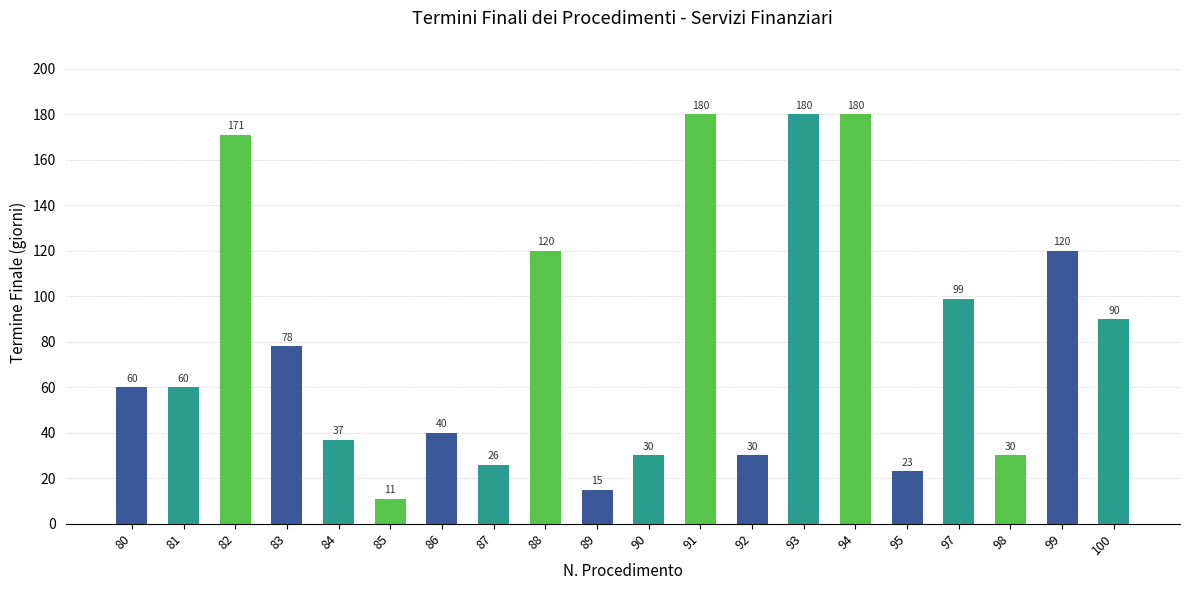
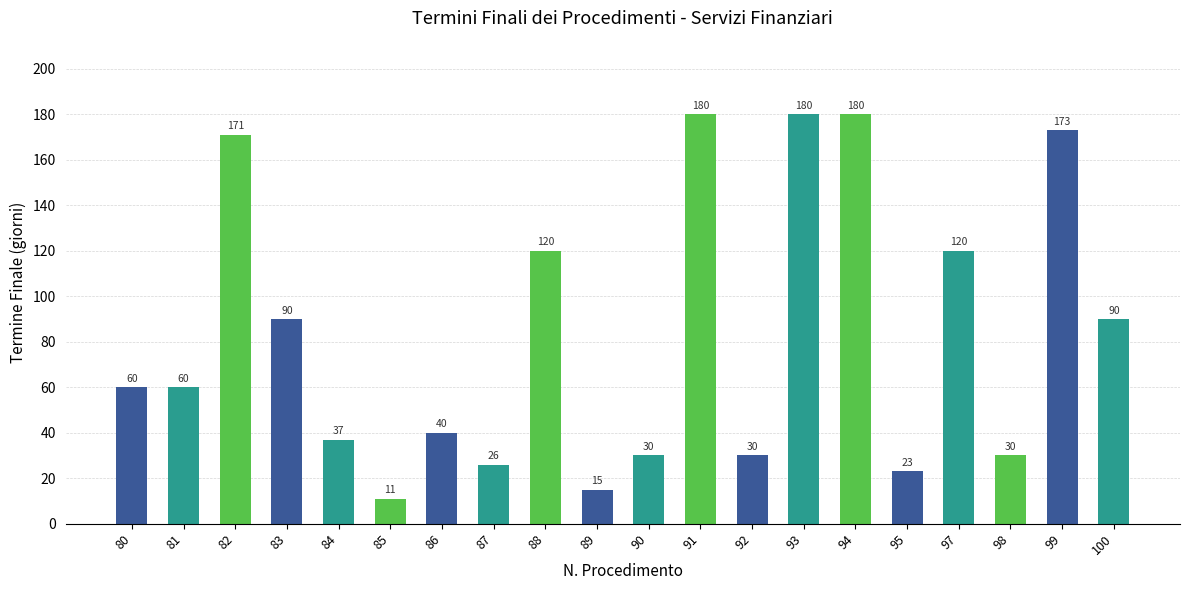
  {
    "80": 60,
    "81": 60,
    "82": 171,
-   "83": 78,
+   "83": 90,
    "84": 37,
    "85": 11,
    "86": 40,
    "87": 26,
    "88": 120,
    "89": 15,
    "90": 30,
    "91": 180,
    "92": 30,
    "93": 180,
    "94": 180,
    "95": 23,
-   "97": 99,
+   "97": 120,
    "98": 30,
-   "99": 120,
+   "99": 173,
    "100": 90
  }
